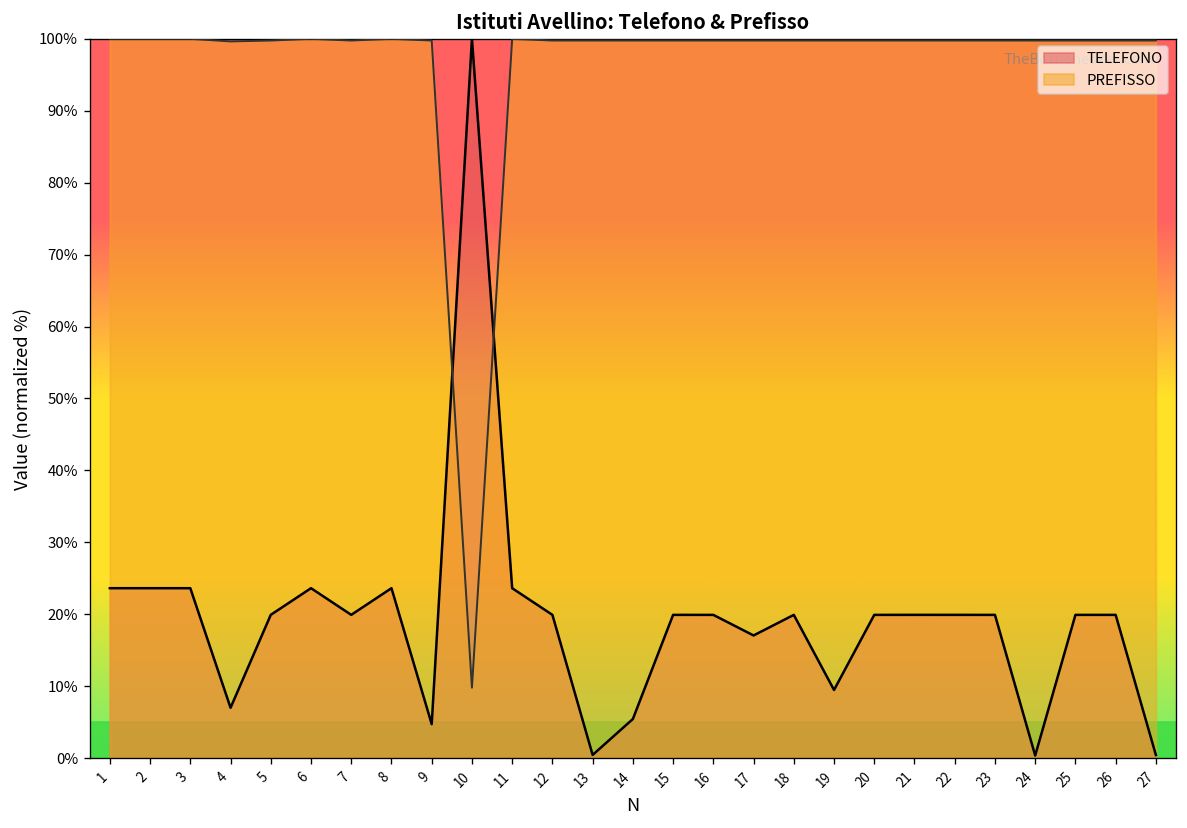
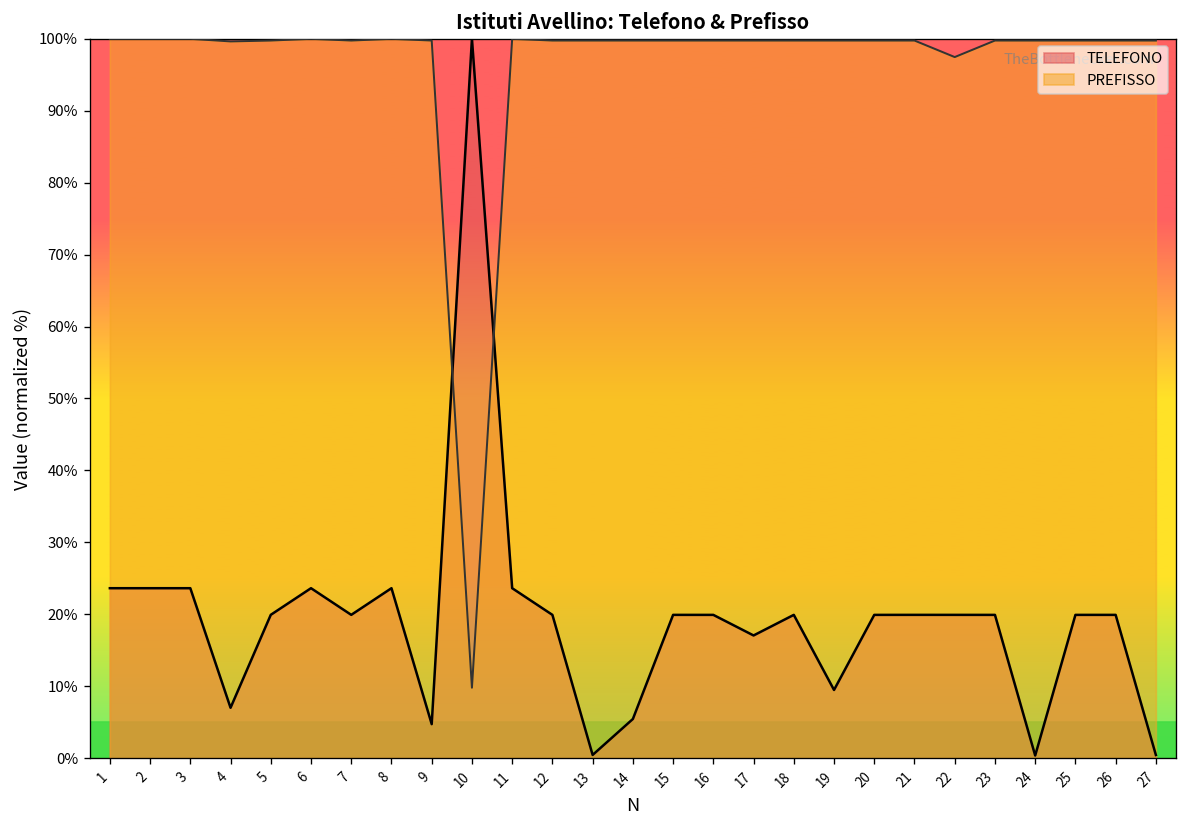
  {
    "TELEFONO": {
      "1": "24%",
      "2": "24%",
      "3": "24%",
      "4": "7%",
      "5": "20%",
      "6": "24%",
      "7": "20%",
      "8": "24%",
      "10": "100%",
      "11": "24%",
      "12": "20%",
      "14": "5%",
      "15": "20%",
      "16": "20%",
      "17": "17%",
      "18": "20%",
      "19": "9%",
      "20": "20%",
      "21": "20%",
      "22": "20%",
      "23": "20%",
      "25": "20%",
      "26": "20%"
    },
    "PREFISSO": {
      "1": "100%",
      "2": "100%",
      "3": "100%",
      "4": "100%",
      "5": "100%",
      "6": "100%",
      "7": "100%",
      "8": "100%",
      "9": "100%",
      "10": "10%",
      "11": "100%",
      "12": "100%",
      "13": "100%",
      "14": "100%",
      "15": "100%",
      "16": "100%",
      "17": "100%",
      "18": "100%",
      "19": "100%",
      "20": "100%",
      "21": "100%",
-     "22": "100%",
+     "22": "97%",
      "23": "100%",
      "24": "100%",
      "25": "100%",
      "26": "100%",
      "27": "100%"
    }
  }
